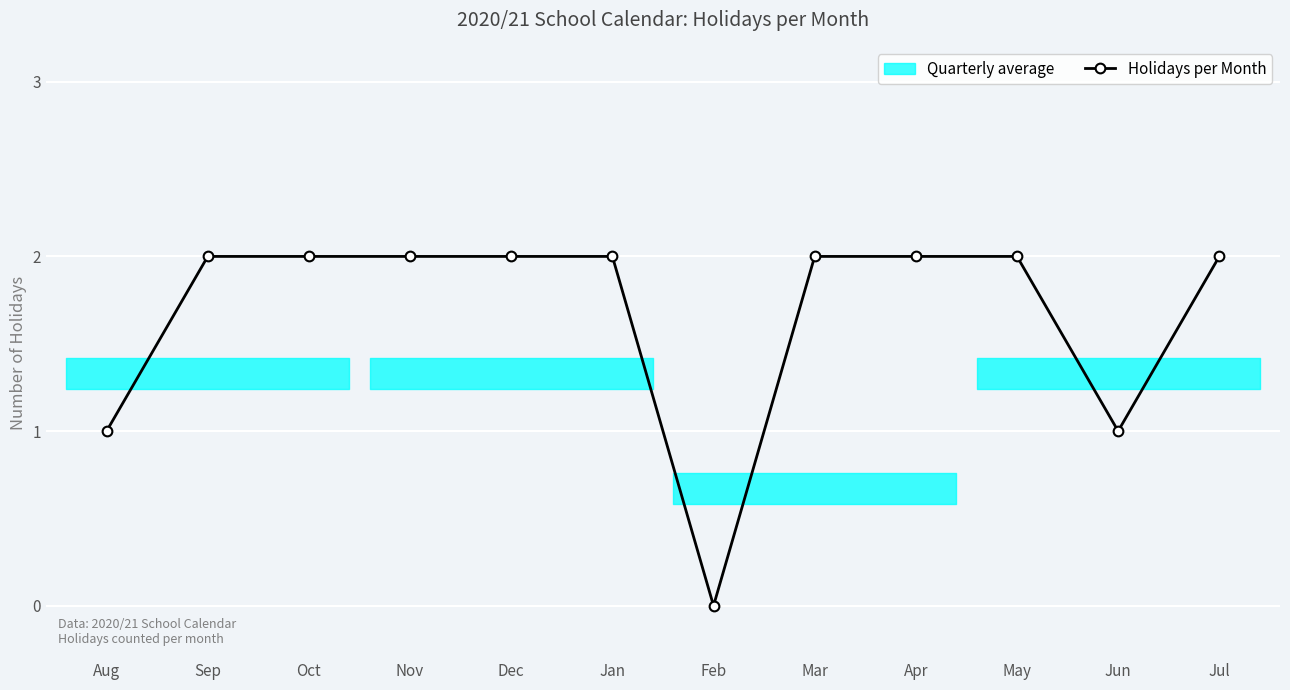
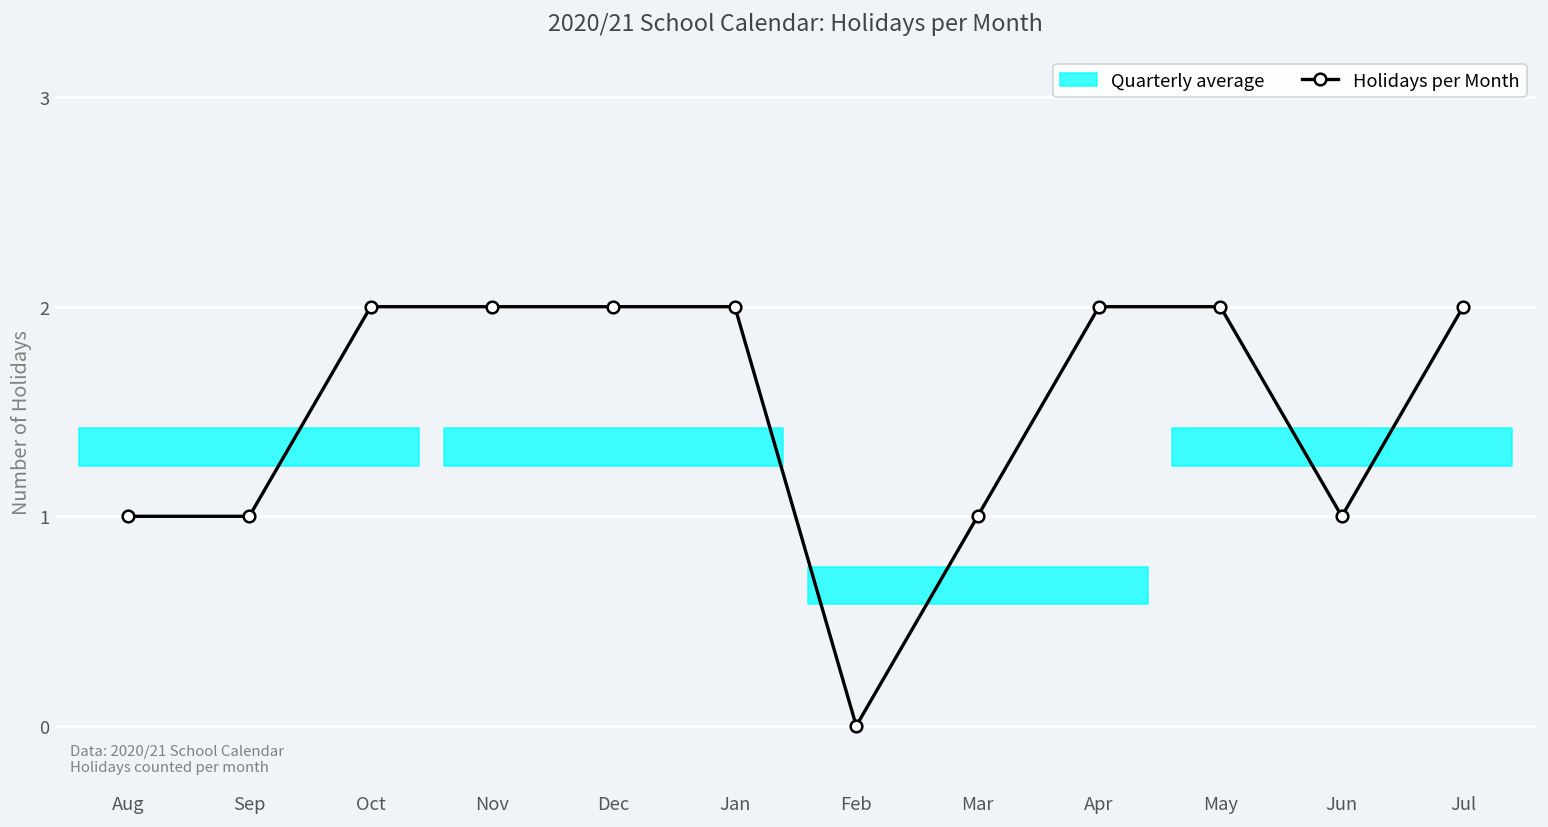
  {
    "Holidays per Month": {
      "Aug": 1,
-     "Sep": 2,
+     "Sep": 1,
      "Oct": 2,
      "Nov": 2,
      "Dec": 2,
      "Jan": 2,
      "Feb": 0,
-     "Mar": 2,
+     "Mar": 1,
      "Apr": 2,
      "May": 2,
      "Jun": 1,
      "Jul": 2
    }
  }
